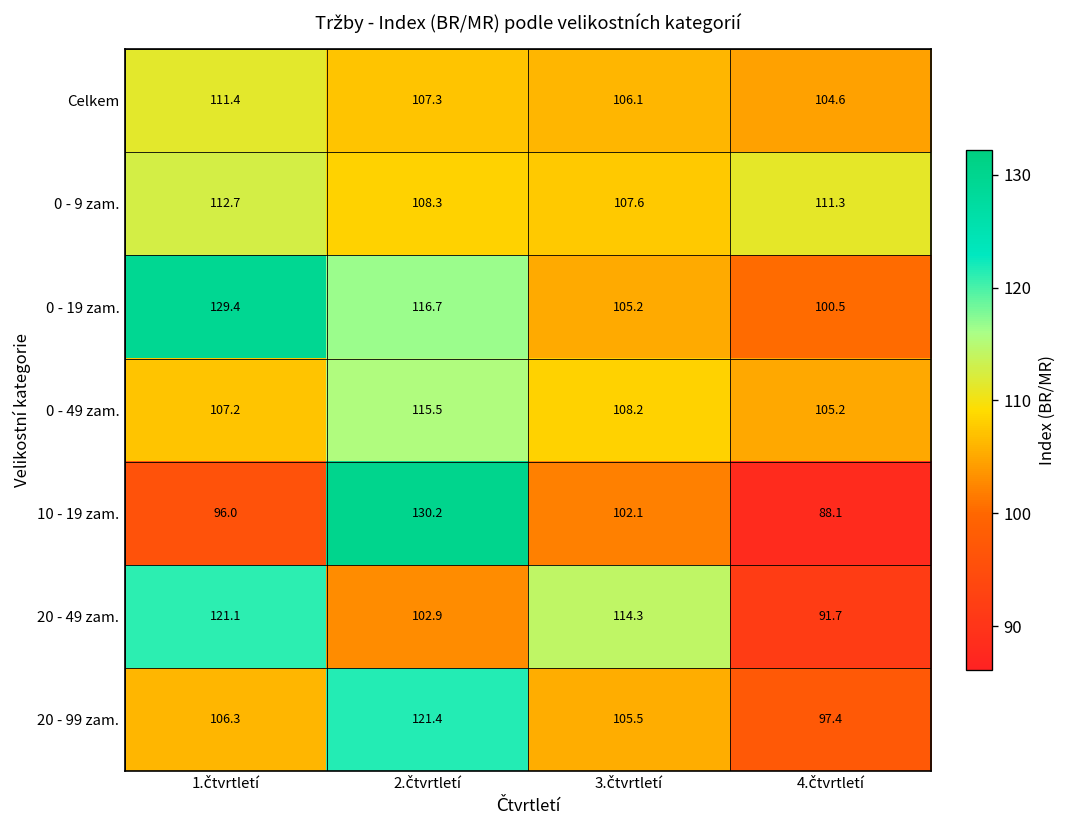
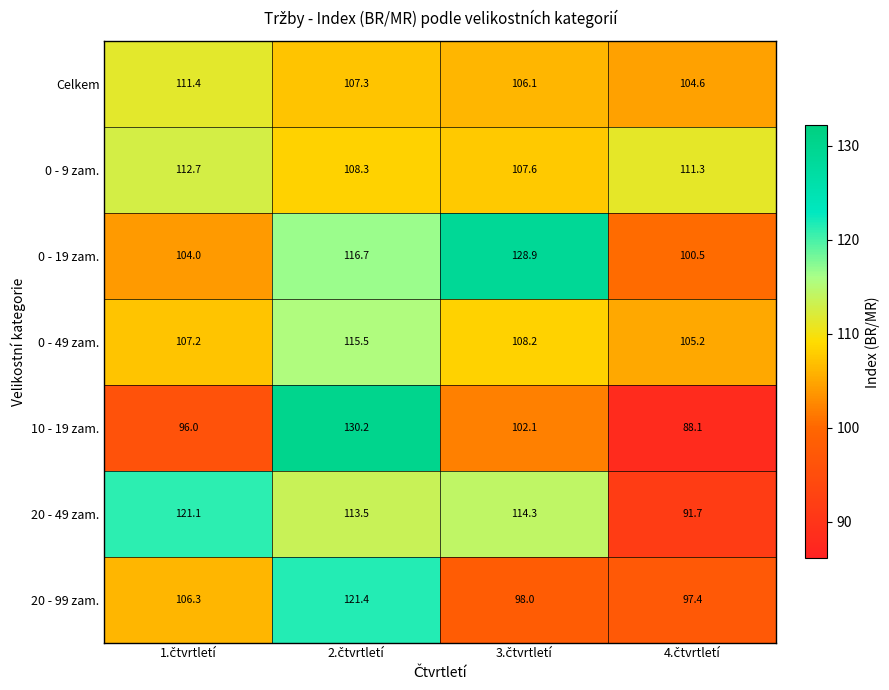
  {
    "Celkem": {
      "1.čtvrtletí": 111.4,
      "2.čtvrtletí": 107.3,
      "3.čtvrtletí": 106.1,
      "4.čtvrtletí": 104.6
    },
    "0 - 9 zam.": {
      "1.čtvrtletí": 112.7,
      "2.čtvrtletí": 108.3,
      "3.čtvrtletí": 107.6,
      "4.čtvrtletí": 111.3
    },
    "0 - 19 zam.": {
-     "1.čtvrtletí": 129.4,
+     "1.čtvrtletí": 104.0,
      "2.čtvrtletí": 116.7,
-     "3.čtvrtletí": 105.2,
+     "3.čtvrtletí": 128.9,
      "4.čtvrtletí": 100.5
    },
    "0 - 49 zam.": {
      "1.čtvrtletí": 107.2,
      "2.čtvrtletí": 115.5,
      "3.čtvrtletí": 108.2,
      "4.čtvrtletí": 105.2
    },
    "10 - 19 zam.": {
      "1.čtvrtletí": 96.0,
      "2.čtvrtletí": 130.2,
      "3.čtvrtletí": 102.1,
      "4.čtvrtletí": 88.1
    },
    "20 - 49 zam.": {
      "1.čtvrtletí": 121.1,
-     "2.čtvrtletí": 102.9,
+     "2.čtvrtletí": 113.5,
      "3.čtvrtletí": 114.3,
      "4.čtvrtletí": 91.7
    },
    "20 - 99 zam.": {
      "1.čtvrtletí": 106.3,
      "2.čtvrtletí": 121.4,
-     "3.čtvrtletí": 105.5,
+     "3.čtvrtletí": 98.0,
      "4.čtvrtletí": 97.4
    }
  }
